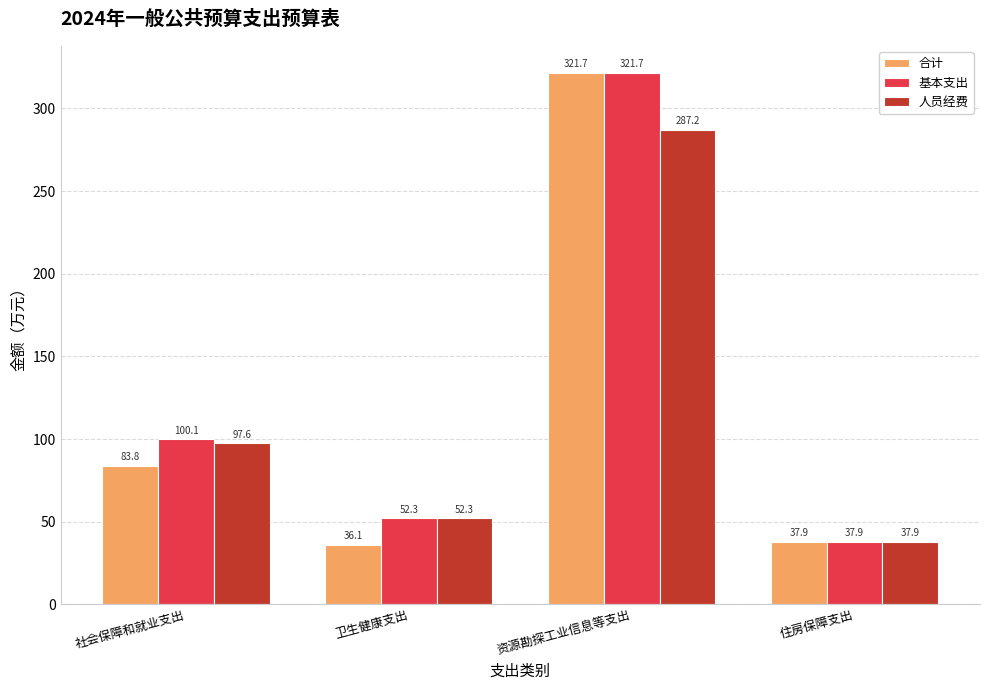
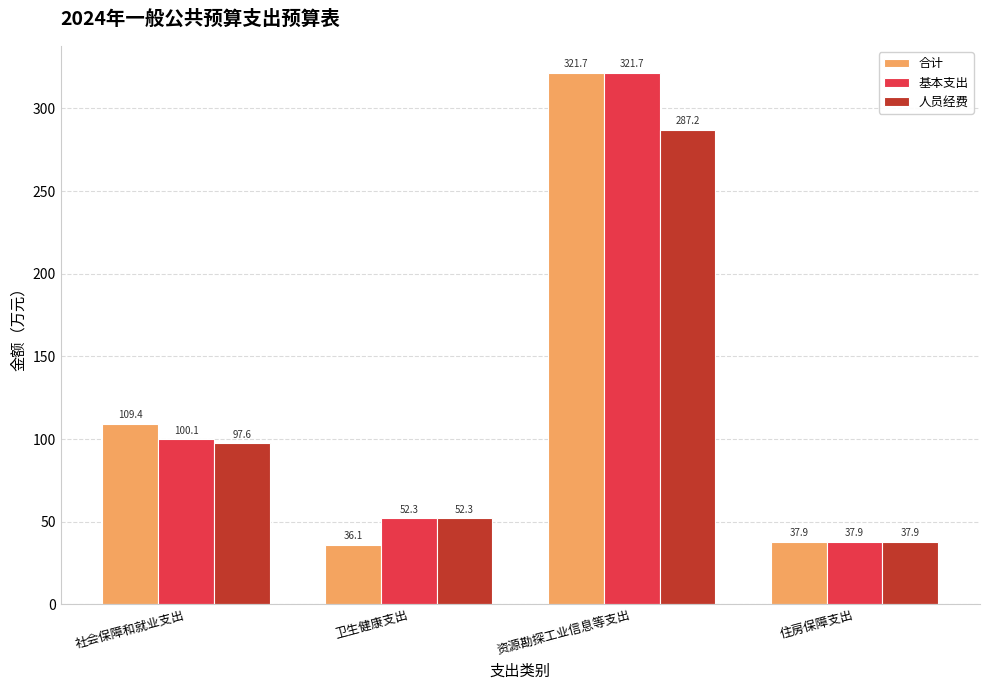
  {
    "合计": {
-     "社会保障和就业支出": 83.8,
+     "社会保障和就业支出": 109.4,
      "卫生健康支出": 36.1,
      "资源勘探工业信息等支出": 321.7,
      "住房保障支出": 37.9
    }
  }
